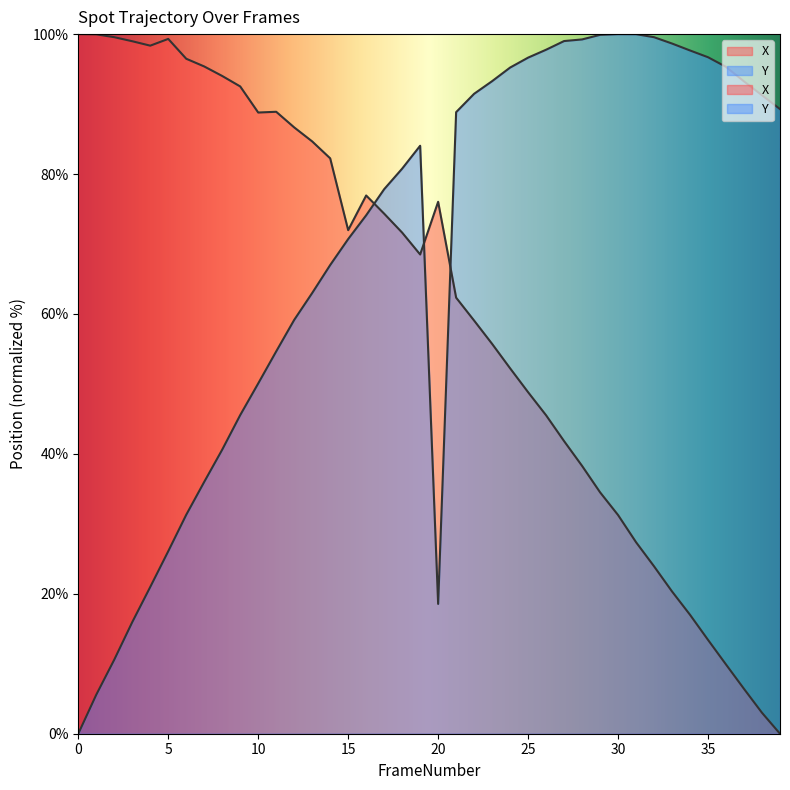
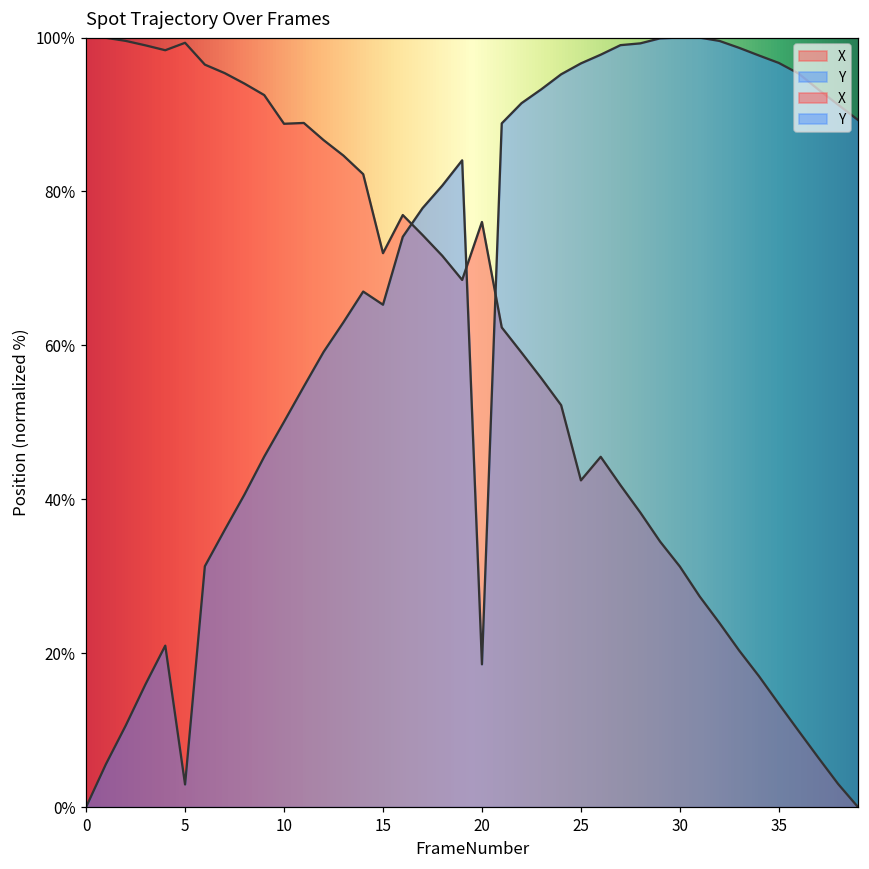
  {
    "X": {
      "0": "100%",
      "5": "99%",
      "10": "89%",
      "15": "72%",
      "20": "76%",
-     "25": "49%",
+     "25": "42%",
      "30": "31%",
      "35": "13%"
    },
    "Y": {
      "0": "0%",
-     "5": "26%",
+     "5": "3%",
      "10": "50%",
-     "15": "71%",
+     "15": "65%",
      "20": "19%",
      "25": "97%",
      "30": "100%",
      "35": "97%"
    }
  }
